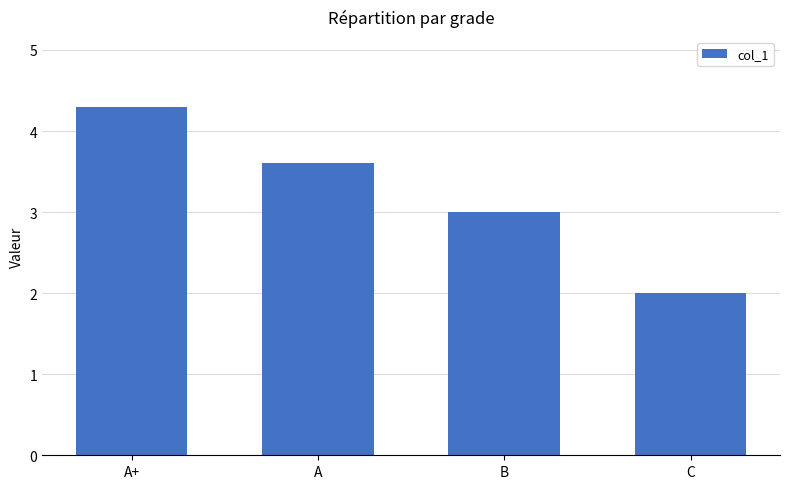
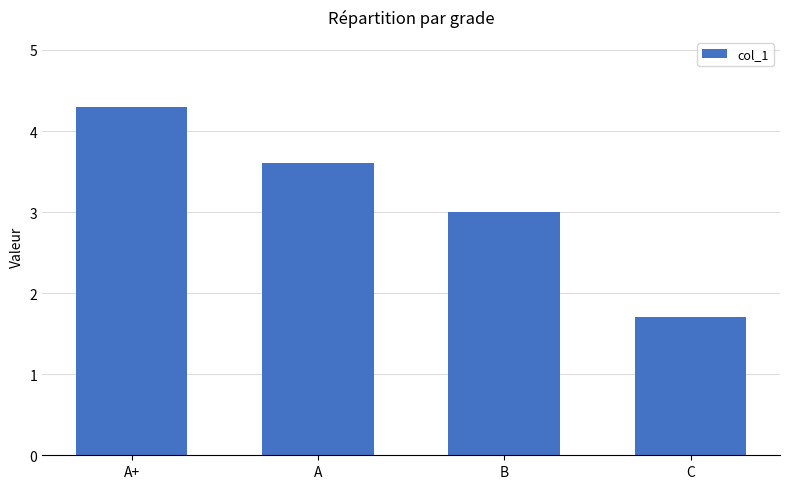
  {
    "A+": 4.3,
    "A": 3.6,
    "B": 3.0,
-   "C": 2.0
+   "C": 1.7
  }
